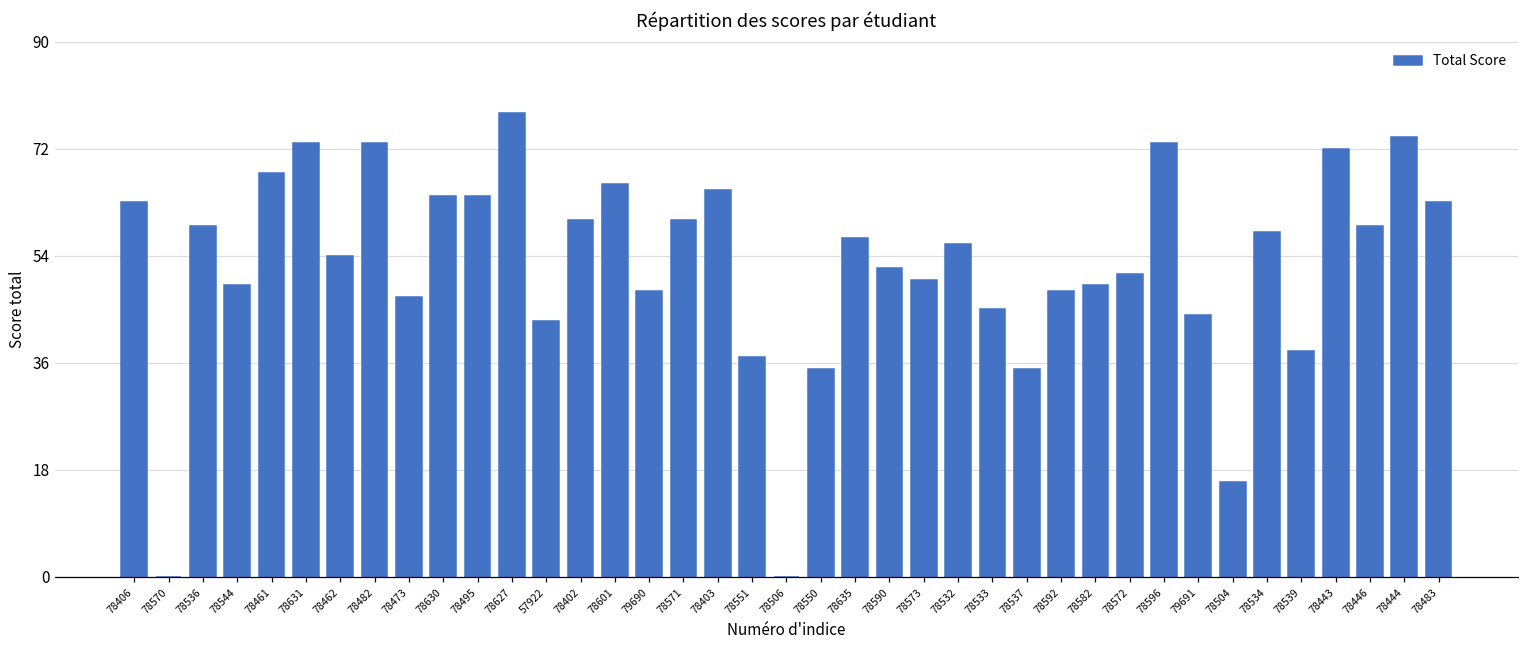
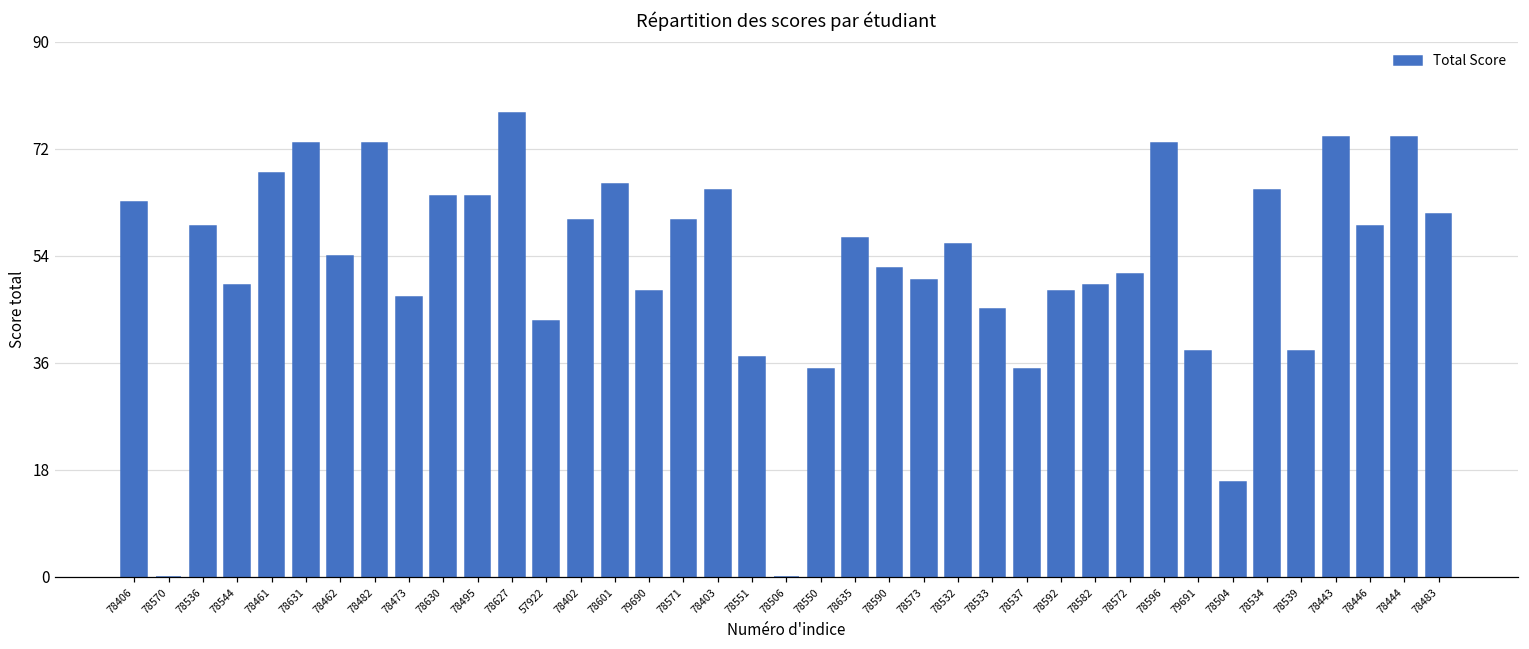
  {
    "78406": 63,
    "78570": 0,
    "78536": 59,
    "78544": 49,
    "78461": 68,
    "78631": 73,
    "78462": 54,
    "78482": 73,
    "78473": 47,
    "78630": 64,
    "78495": 64,
    "78627": 78,
    "57922": 43,
    "78402": 60,
    "78601": 66,
    "79690": 48,
    "78571": 60,
    "78403": 65,
    "78551": 37,
    "78506": 0,
    "78550": 35,
    "78635": 57,
    "78590": 52,
    "78573": 50,
    "78532": 56,
    "78533": 45,
    "78537": 35,
    "78592": 48,
    "78582": 49,
    "78572": 51,
    "78596": 73,
-   "79691": 44,
+   "79691": 38,
    "78504": 16,
-   "78534": 58,
+   "78534": 65,
    "78539": 38,
-   "78443": 72,
+   "78443": 74,
    "78446": 59,
    "78444": 74,
-   "78483": 63
+   "78483": 61
  }
